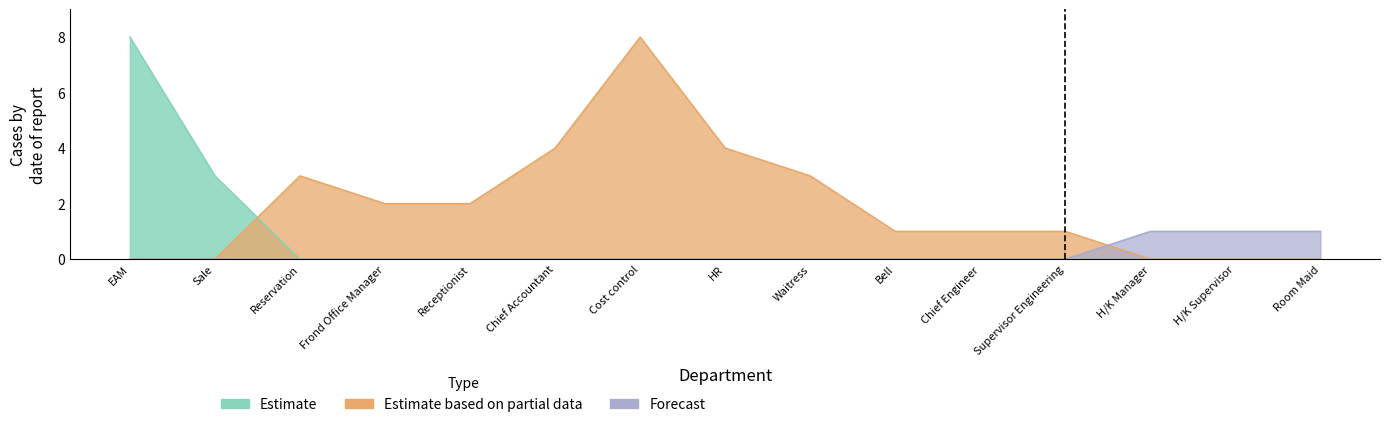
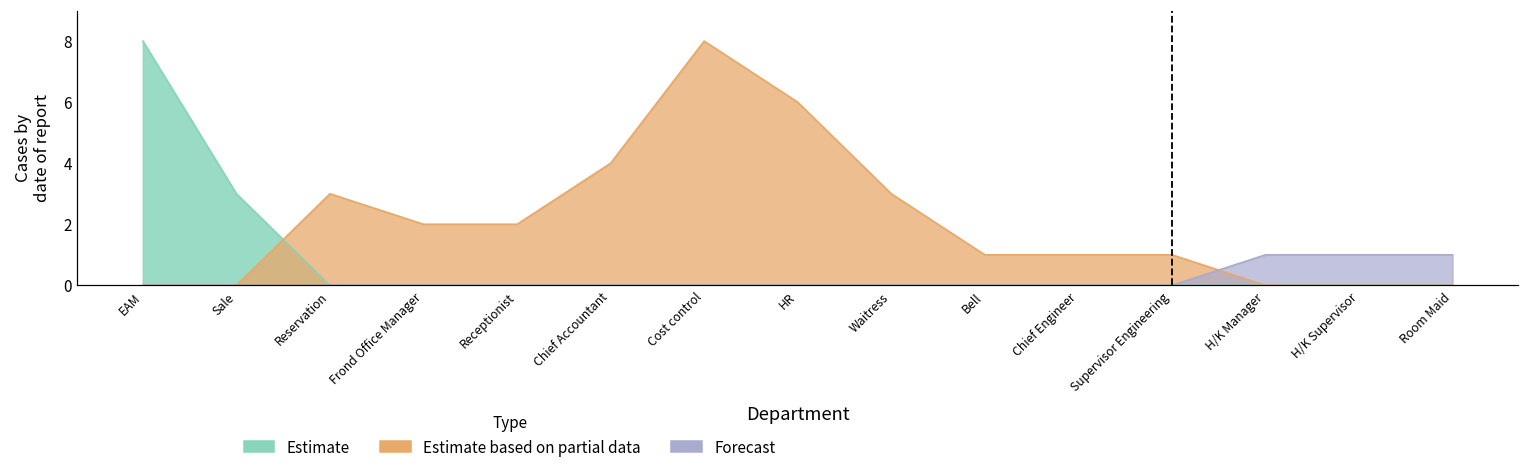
  {
    "Estimate based on partial data": {
      "Reservation": 3,
      "Frond Office Manager": 2,
      "Receptionist": 2,
      "Chief Accountant": 4,
      "Cost control": 8,
-     "HR": 4,
+     "HR": 6,
      "Waitress": 3,
      "Bell": 1,
      "Chief Engineer": 1,
      "Supervisor Engineering": 1
    }
  }
